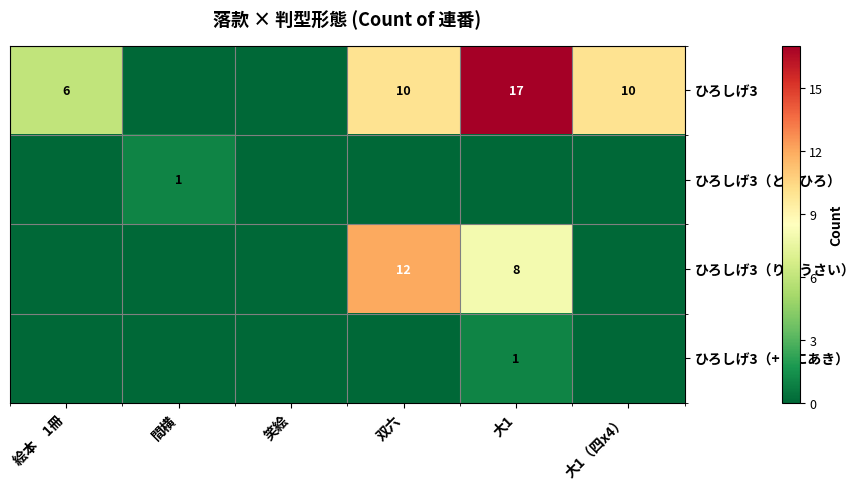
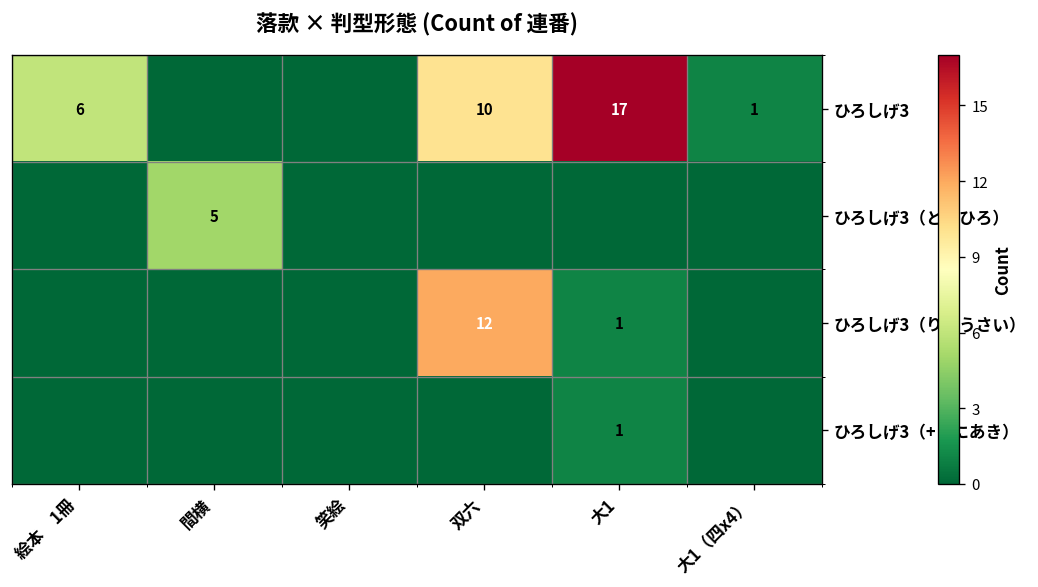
  {
    "ひろしげ3": {
      "絵本 1冊": 6,
      "双六": 10,
      "大1": 17,
-     "大1（四x4）": 10
+     "大1（四x4）": 1
    },
    "ひろしげ3（とよひろ）": {
-     "間横": 1
+     "間横": 5
    },
    "ひろしげ3（りゅうさい）": {
      "双六": 12,
-     "大1": 8
+     "大1": 1
    },
    "ひろしげ3（+くにあき）": {
      "大1": 1
    }
  }
